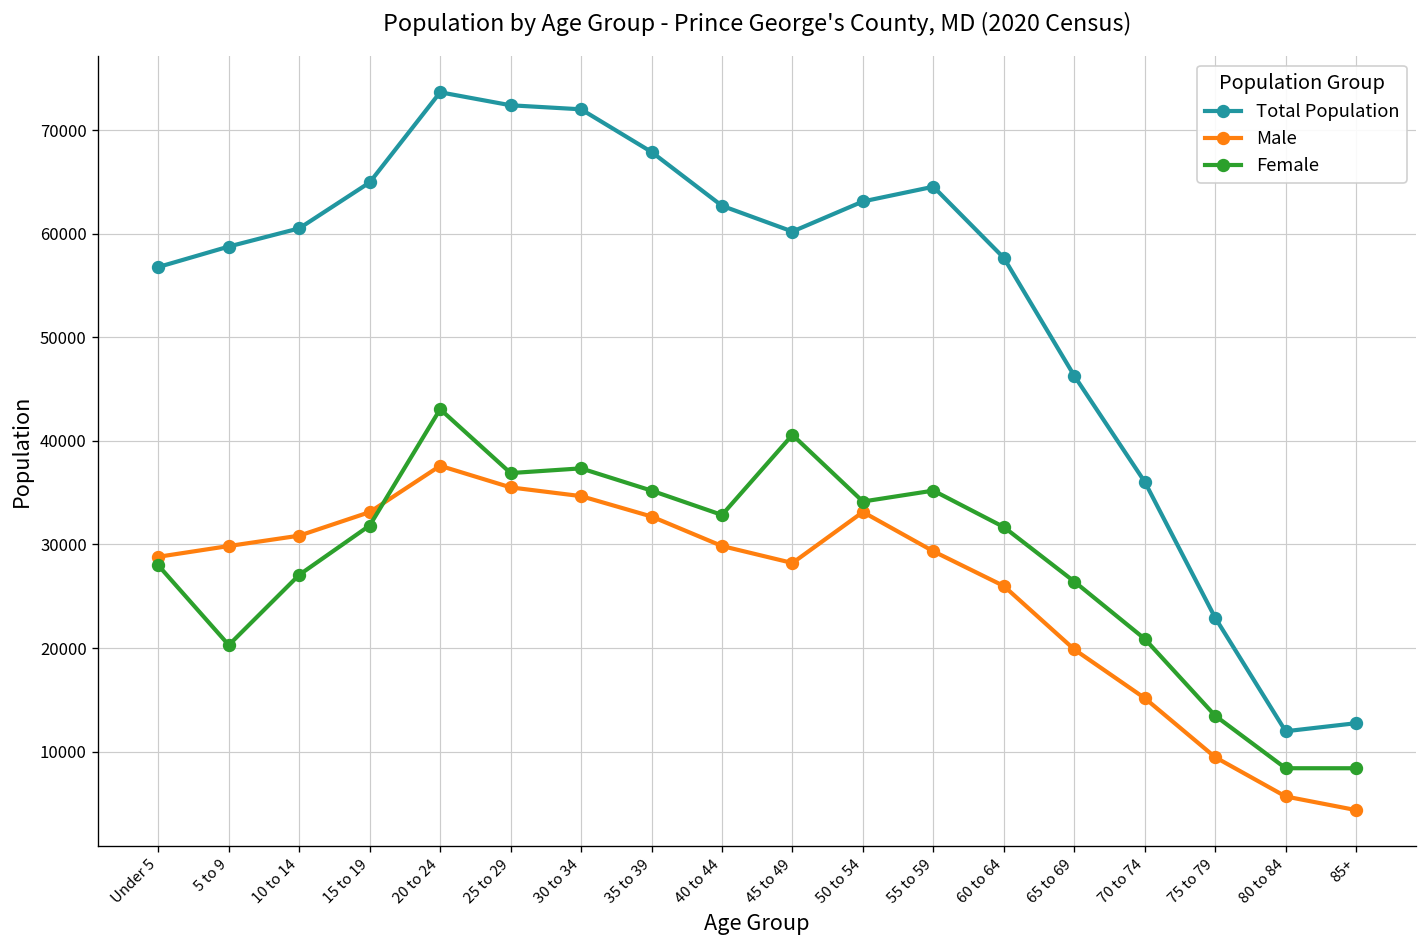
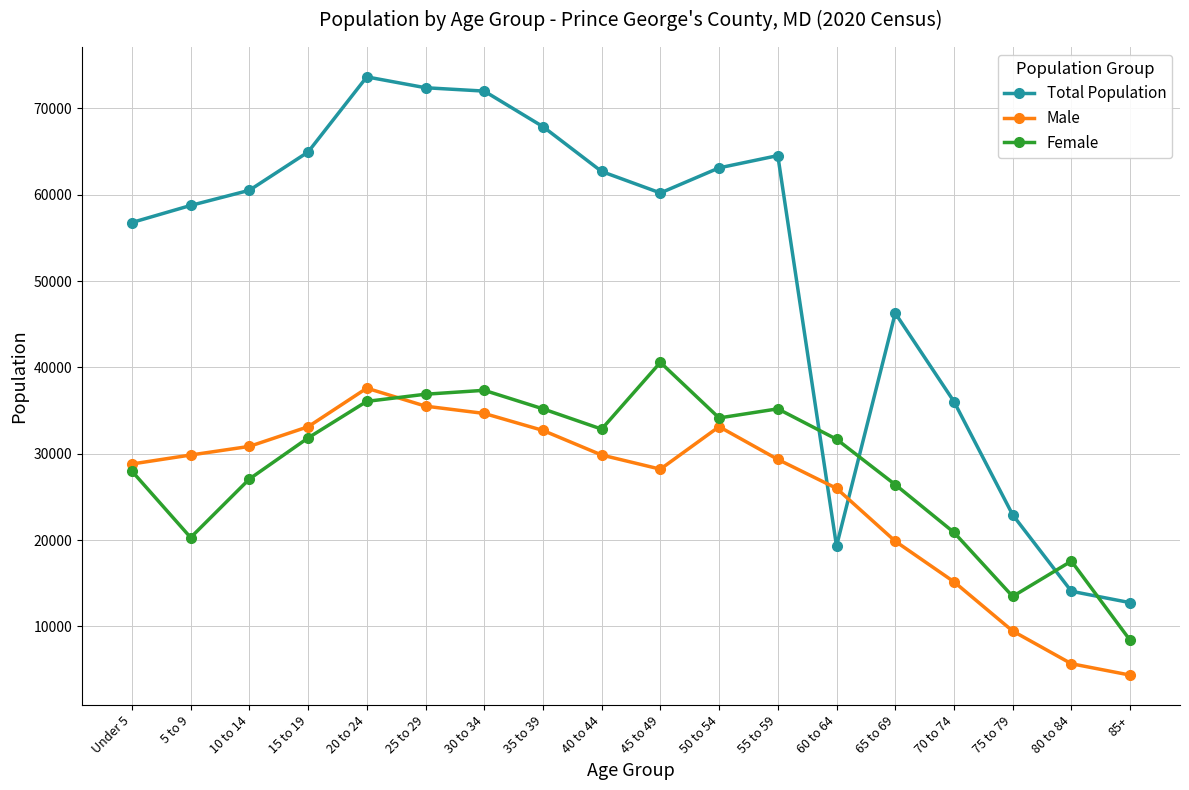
  {
    "Total Population": {
      "Under 5": 57000,
      "5 to 9": 59000,
      "10 to 14": 61000,
      "15 to 19": 65000,
      "20 to 24": 74000,
      "25 to 29": 72000,
      "30 to 34": 72000,
      "35 to 39": 68000,
      "40 to 44": 63000,
      "45 to 49": 60000,
      "50 to 54": 63000,
      "55 to 59": 65000,
-     "60 to 64": 58000,
+     "60 to 64": 19000,
      "65 to 69": 46000,
      "70 to 74": 36000,
      "75 to 79": 23000,
-     "80 to 84": 12000,
+     "80 to 84": 14000,
      "85+": 13000
    },
    "Male": {
      "Under 5": 29000,
      "5 to 9": 30000,
      "10 to 14": 31000,
      "15 to 19": 33000,
      "20 to 24": 38000,
      "25 to 29": 36000,
      "30 to 34": 35000,
      "35 to 39": 33000,
      "40 to 44": 30000,
      "45 to 49": 28000,
      "50 to 54": 33000,
      "55 to 59": 29000,
      "60 to 64": 26000,
      "65 to 69": 20000,
      "70 to 74": 15000,
      "75 to 79": 9000,
      "80 to 84": 6000,
      "85+": 4000
    },
    "Female": {
      "Under 5": 28000,
      "5 to 9": 20000,
      "10 to 14": 27000,
      "15 to 19": 32000,
-     "20 to 24": 43000,
+     "20 to 24": 36000,
      "25 to 29": 37000,
      "30 to 34": 37000,
      "35 to 39": 35000,
      "40 to 44": 33000,
      "45 to 49": 41000,
      "50 to 54": 34000,
      "55 to 59": 35000,
      "60 to 64": 32000,
      "65 to 69": 26000,
      "70 to 74": 21000,
      "75 to 79": 13000,
-     "80 to 84": 8000,
+     "80 to 84": 18000,
      "85+": 8000
    }
  }
